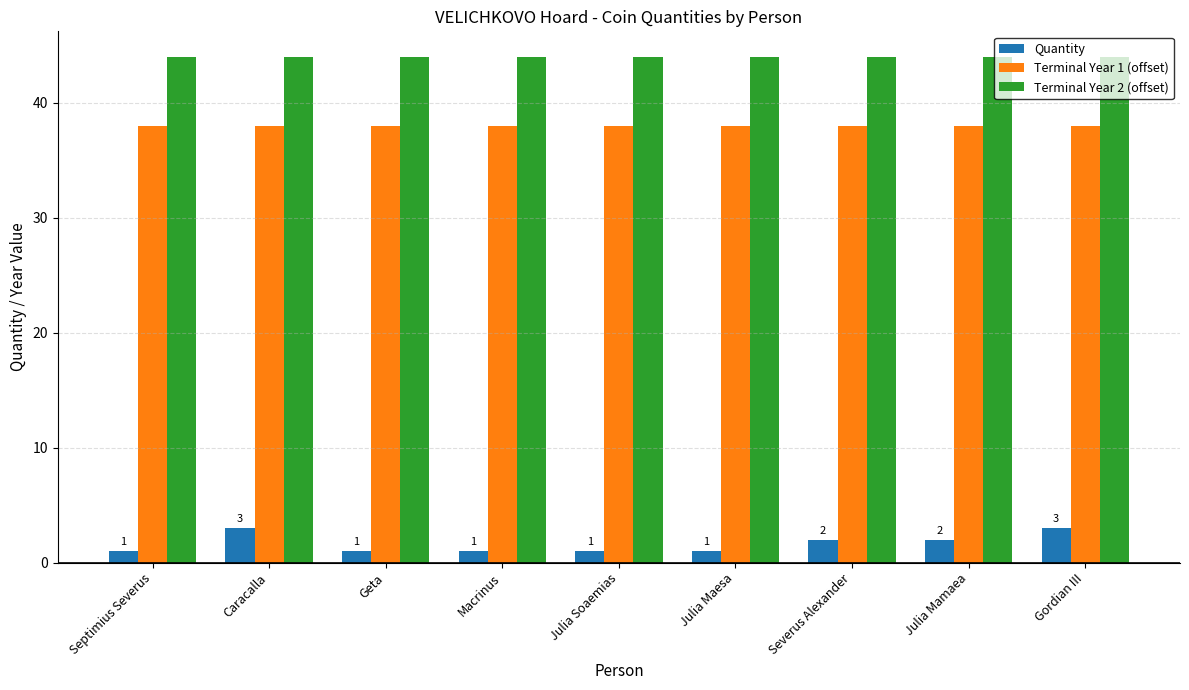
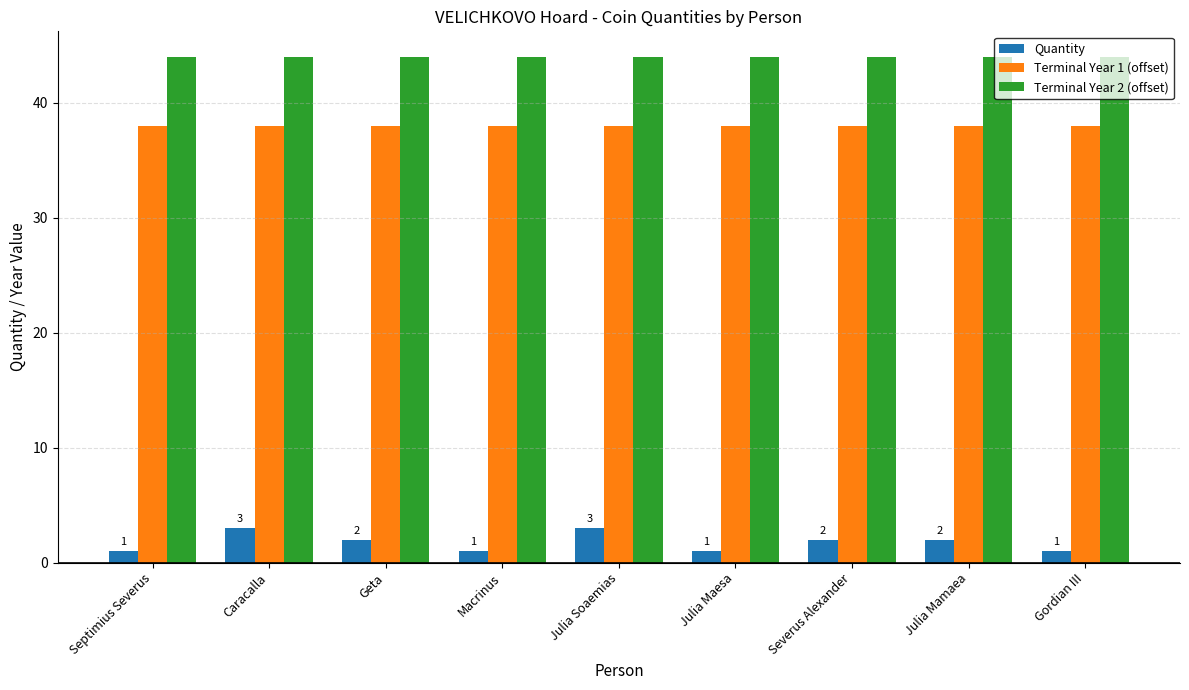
  {
    "Quantity": {
      "Septimius Severus": 1,
      "Caracalla": 3,
-     "Geta": 1,
+     "Geta": 2,
      "Macrinus": 1,
-     "Julia Soaemias": 1,
+     "Julia Soaemias": 3,
      "Julia Maesa": 1,
      "Severus Alexander": 2,
      "Julia Mamaea": 2,
-     "Gordian III": 3
+     "Gordian III": 1
    },
    "Terminal Year 1 (offset)": {
      "Septimius Severus": 38.0,
      "Caracalla": 38.0,
      "Geta": 38.0,
      "Macrinus": 38.0,
      "Julia Soaemias": 38.0,
      "Julia Maesa": 38.0,
      "Severus Alexander": 38.0,
      "Julia Mamaea": 38.0,
      "Gordian III": 38.0
    },
    "Terminal Year 2 (offset)": {
      "Septimius Severus": 44.0,
      "Caracalla": 44.0,
      "Geta": 44.0,
      "Macrinus": 44.0,
      "Julia Soaemias": 44.0,
      "Julia Maesa": 44.0,
      "Severus Alexander": 44.0
    }
  }
